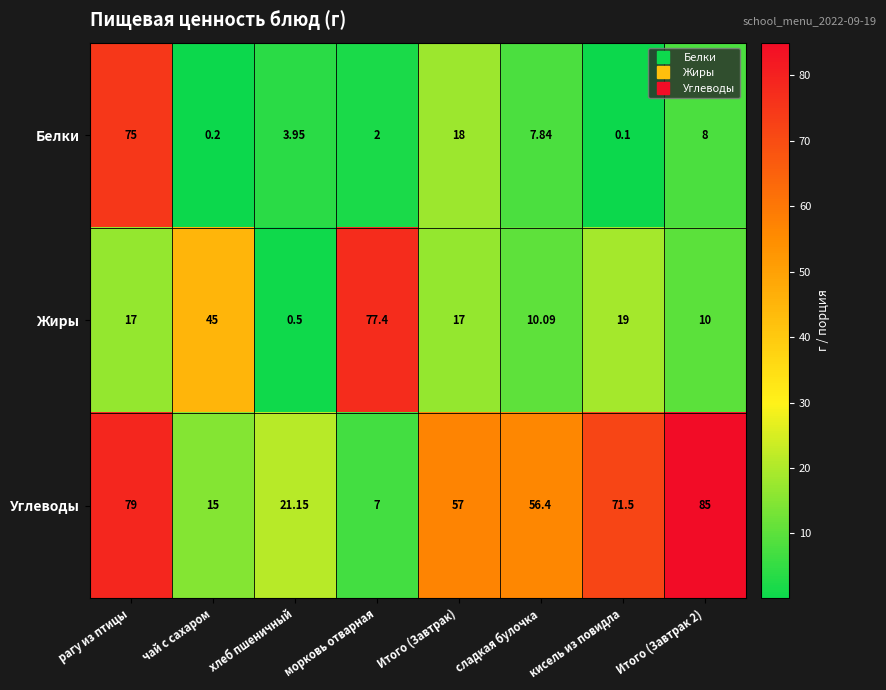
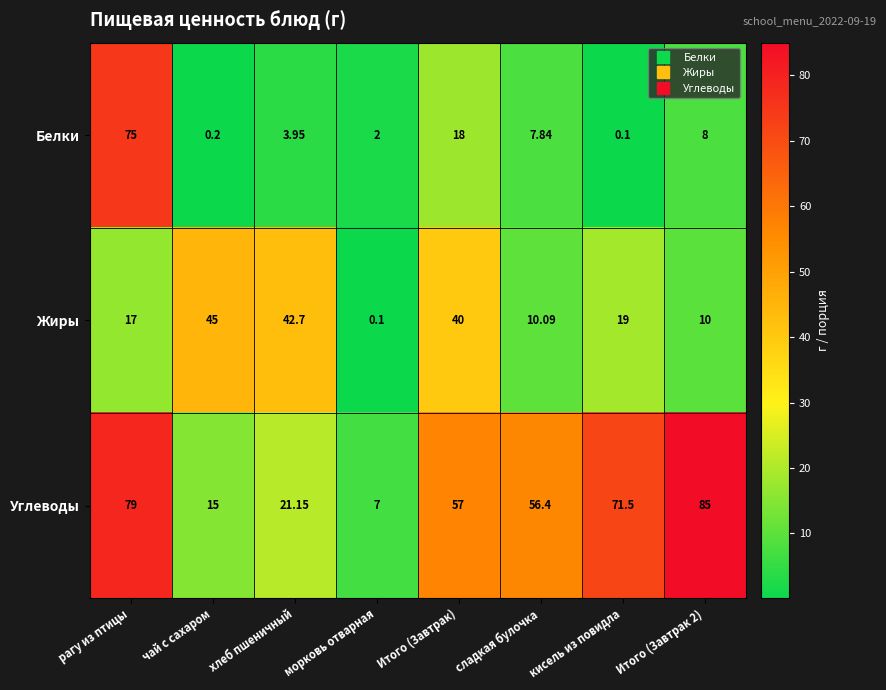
  {
    "Белки": {
      "рагу из птицы": 75,
      "чай с сахаром": 0.2,
      "хлеб пшеничный": 3.95,
      "морковь отварная": 2,
      "Итого (Завтрак)": 18,
      "сладкая булочка": 7.84,
      "кисель из повидла": 0.1,
      "Итого (Завтрак 2)": 8
    },
    "Жиры": {
      "рагу из птицы": 17,
      "чай с сахаром": 45,
-     "хлеб пшеничный": 0.5,
-     "морковь отварная": 77.4,
-     "Итого (Завтрак)": 17,
+     "хлеб пшеничный": 42.7,
+     "морковь отварная": 0.1,
+     "Итого (Завтрак)": 40,
      "сладкая булочка": 10.09,
      "кисель из повидла": 19,
      "Итого (Завтрак 2)": 10
    },
    "Углеводы": {
      "рагу из птицы": 79,
      "чай с сахаром": 15,
      "хлеб пшеничный": 21.15,
      "морковь отварная": 7,
      "Итого (Завтрак)": 57,
      "сладкая булочка": 56.4,
      "кисель из повидла": 71.5,
      "Итого (Завтрак 2)": 85
    }
  }
